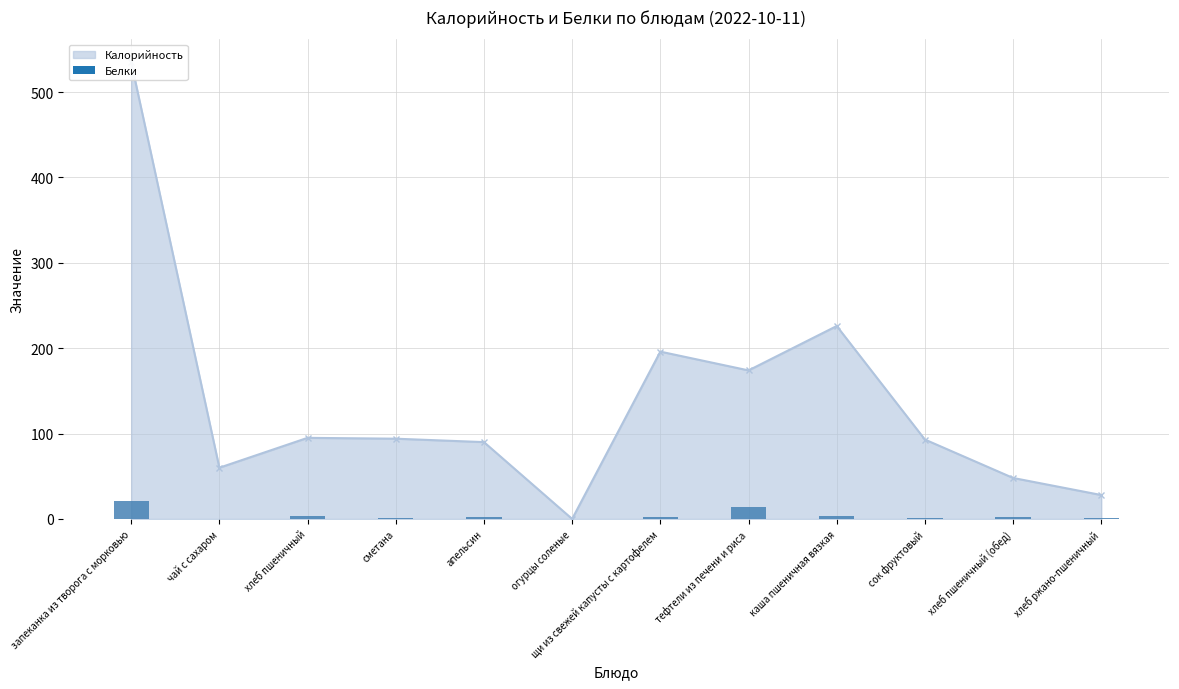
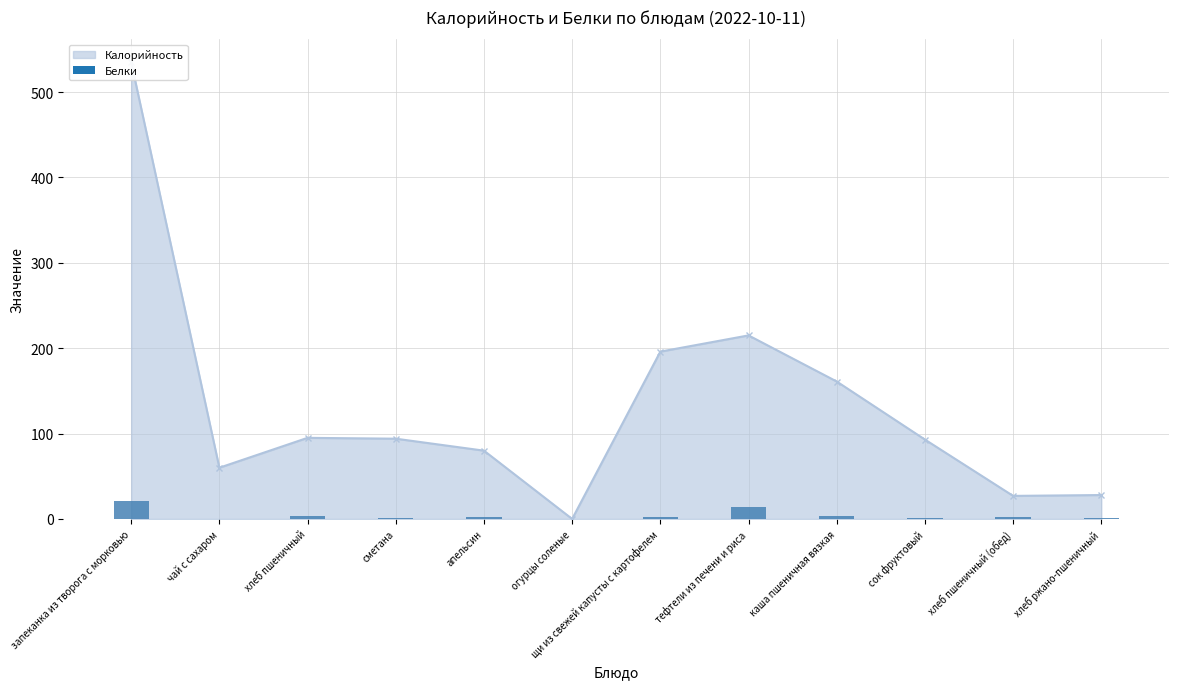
  {
    "Калорийность": {
      "чай с сахаром": 60,
      "хлеб пшеничный": 100,
      "сметана": 90,
-     "апельсин": 90,
+     "апельсин": 80,
      "огурцы соленые": 0,
      "щи из свежей капусты с картофелем": 200,
-     "тефтели из печени и риса": 170,
-     "каша пшеничная вязкая": 230,
+     "тефтели из печени и риса": 220,
+     "каша пшеничная вязкая": 160,
      "сок фруктовый": 90,
-     "хлеб пшеничный (обед)": 50,
+     "хлеб пшеничный (обед)": 30,
      "хлеб ржано-пшеничный": 30
    }
  }
